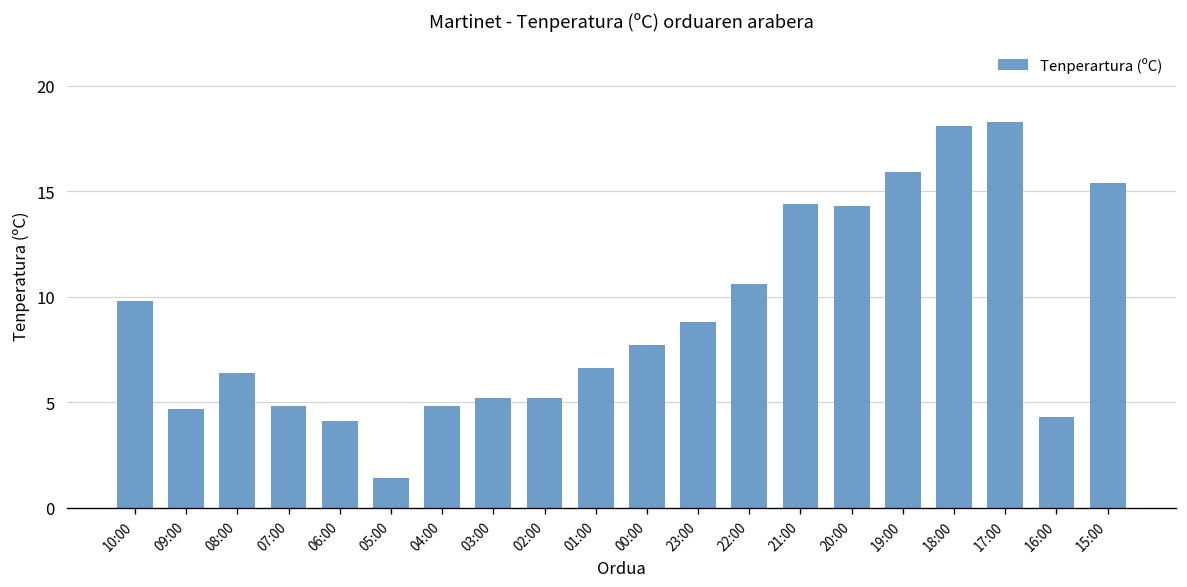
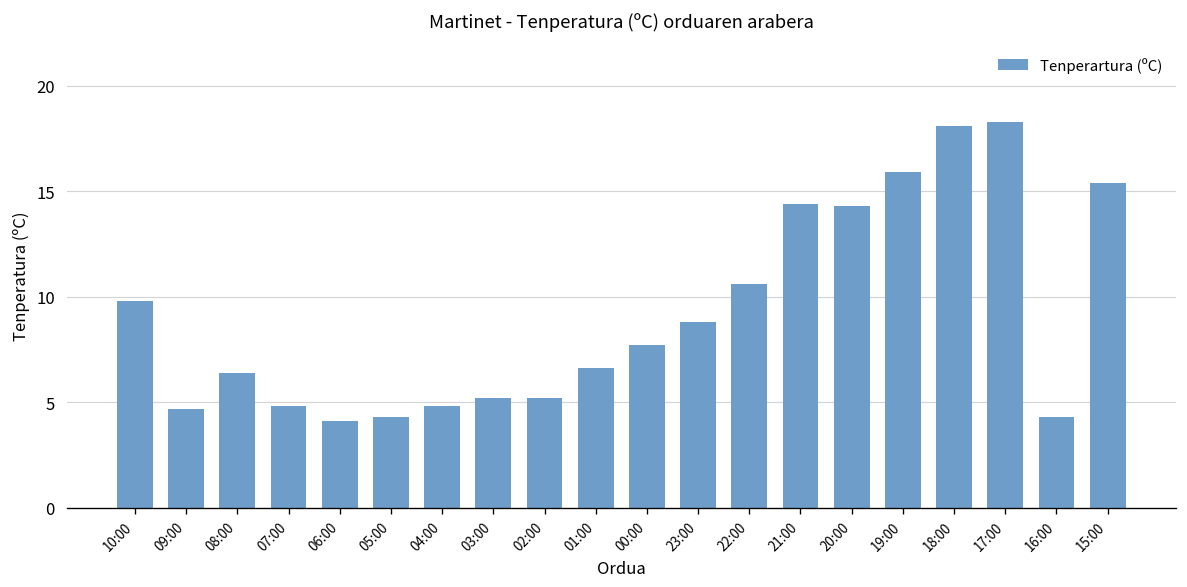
  {
    "10:00": 9.8,
    "09:00": 4.7,
    "08:00": 6.4,
    "07:00": 4.8,
    "06:00": 4.1,
-   "05:00": 1.4,
+   "05:00": 4.3,
    "04:00": 4.8,
    "03:00": 5.2,
    "02:00": 5.2,
    "01:00": 6.6,
    "00:00": 7.7,
    "23:00": 8.8,
    "22:00": 10.6,
    "21:00": 14.4,
    "20:00": 14.3,
    "19:00": 15.9,
    "18:00": 18.1,
    "17:00": 18.3,
    "16:00": 4.3,
    "15:00": 15.4
  }
